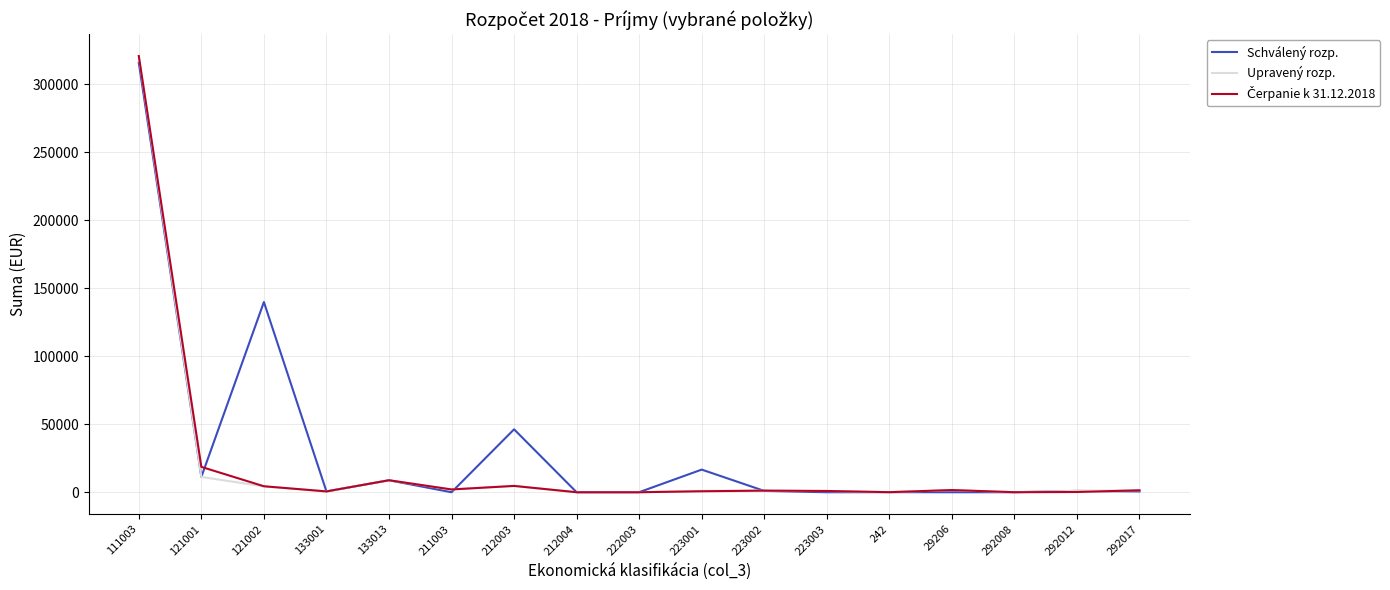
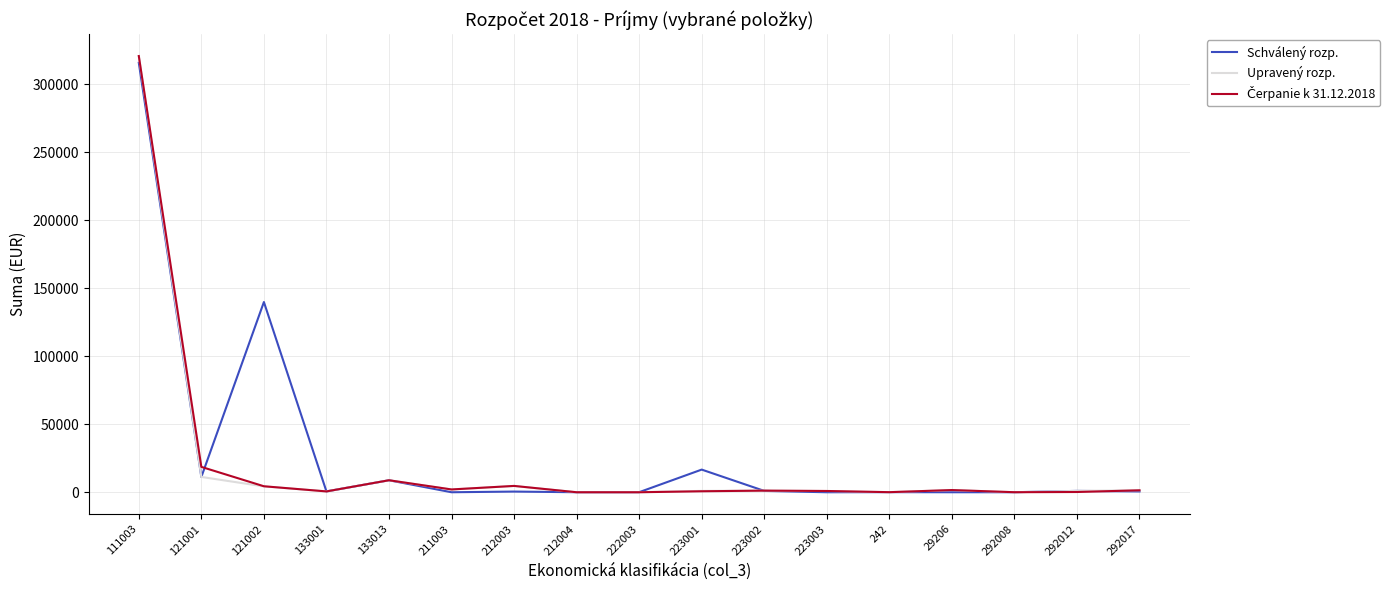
  {
    "Schválený rozp.": {
      "111003": 316000,
      "121002": 140000,
      "211003": 0,
-     "212003": 46000,
+     "212003": 1000,
      "223001": 17000
    },
    "Čerpanie k 31.12.2018": {
      "121001": 19000
    }
  }
